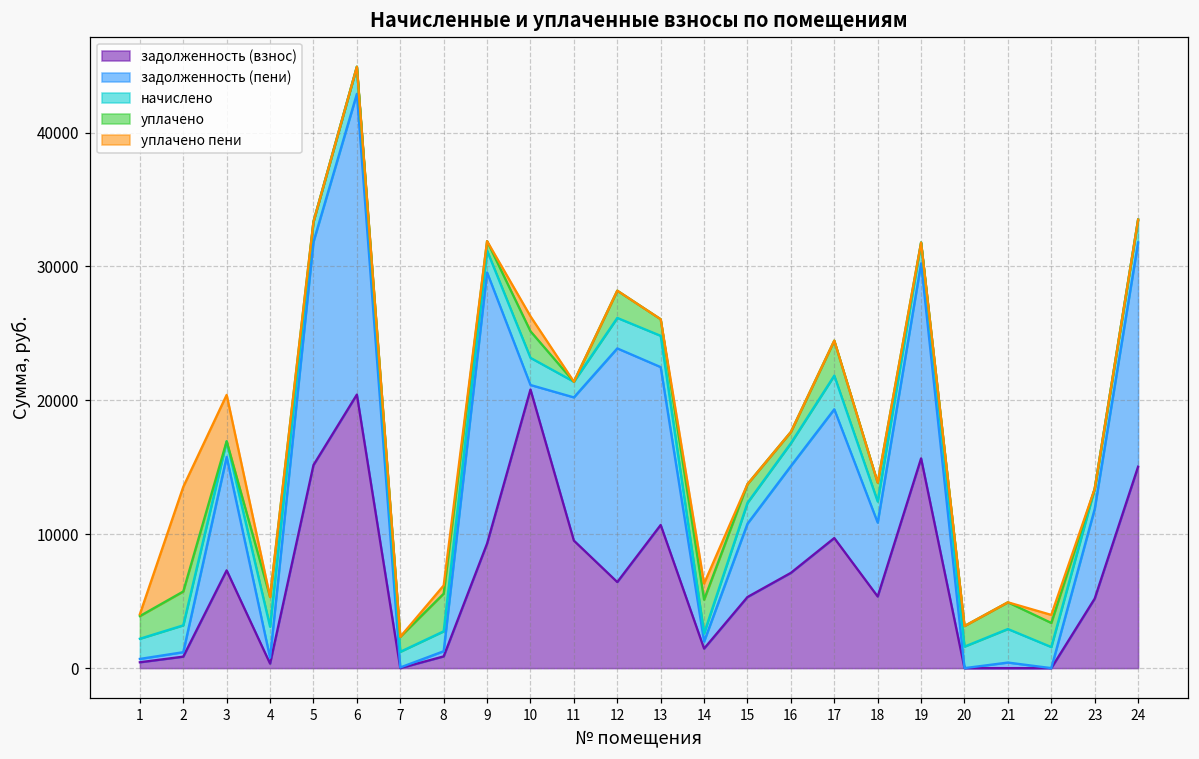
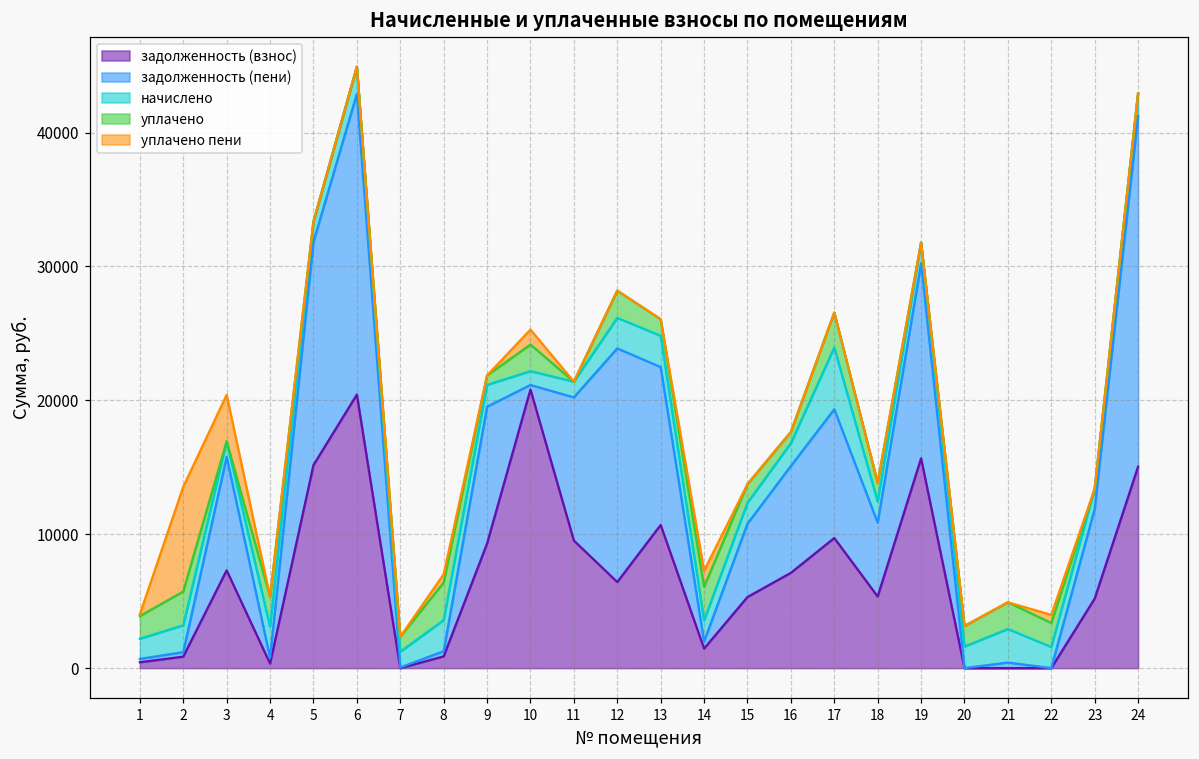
  {
    "задолженность (взнос)": {
      "1": 400,
      "2": 900,
      "3": 7300,
      "4": 300,
      "5": 15200,
      "6": 20400,
      "8": 900,
      "9": 9300,
      "10": 20800,
      "11": 9500,
      "12": 6400,
      "13": 10700,
      "14": 1500,
      "15": 5300,
      "16": 7100,
      "17": 9700,
      "18": 5300,
      "19": 15700,
      "21": 0,
      "23": 5200,
      "24": 15000
    },
    "задолженность (пени)": {
      "1": 300,
      "2": 300,
      "3": 8500,
      "4": 400,
      "5": 16700,
      "6": 22500,
      "8": 400,
-     "9": 20300,
+     "9": 10200,
      "10": 300,
      "11": 10700,
      "12": 17500,
      "13": 11800,
      "14": 500,
      "15": 5500,
      "16": 8000,
      "17": 9600,
      "18": 5500,
      "19": 14600,
      "21": 400,
      "23": 6700,
-     "24": 16700
+     "24": 26200
    },
    "начислено": {
      "1": 1500,
      "2": 2000,
      "4": 2300,
      "7": 1200,
-     "8": 1500,
+     "8": 2300,
      "9": 1600,
-     "10": 2000,
+     "10": 1000,
      "12": 2300,
      "13": 2300,
-     "14": 600,
+     "14": 1600,
      "15": 1600,
      "16": 1700,
-     "17": 2500,
+     "17": 4600,
      "18": 1600,
      "20": 1600,
      "21": 2500,
      "22": 1600
    },
    "уплачено": {
      "2": 2500,
      "8": 2800,
      "10": 2000,
      "14": 2500,
      "22": 1800
    },
    "уплачено пени": {
      "2": 7800,
      "3": 3500,
      "8": 600,
      "10": 1100,
      "14": 1200,
      "22": 600
    }
  }
